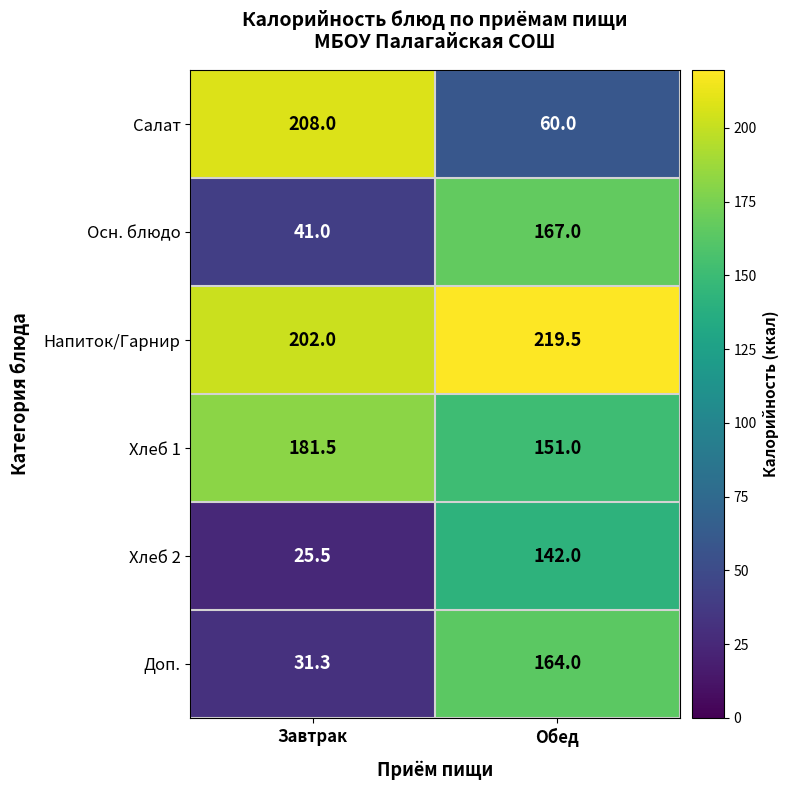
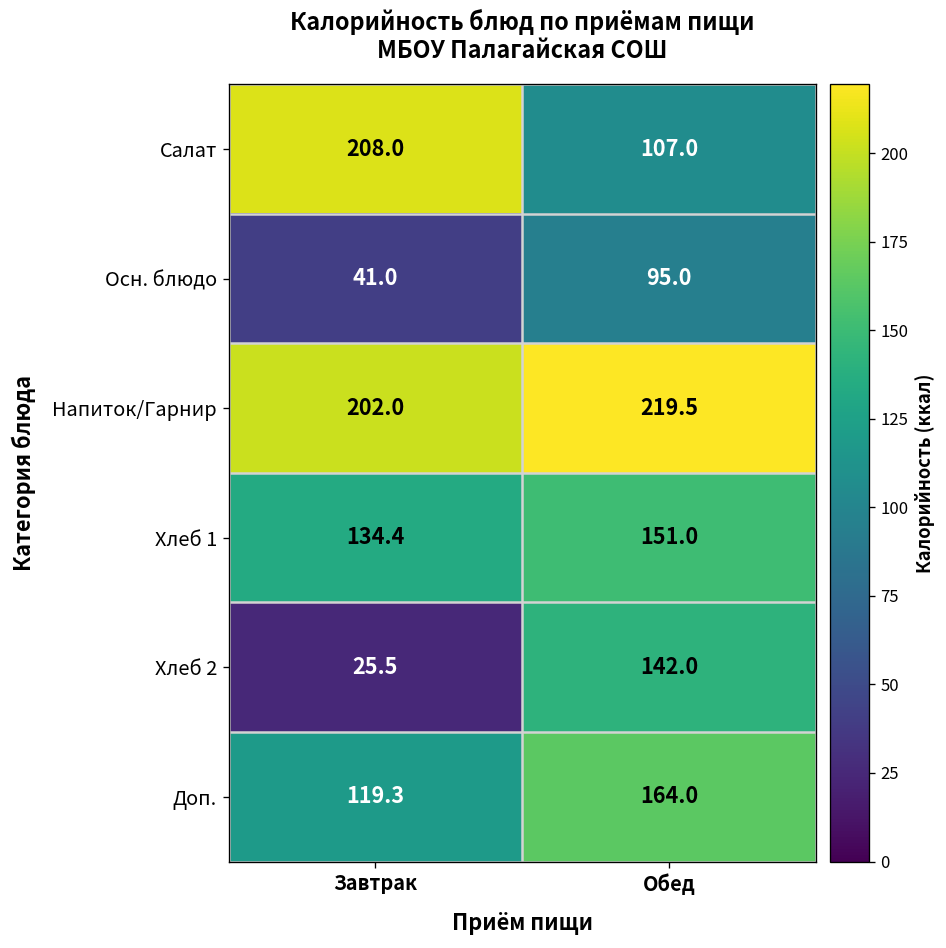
  {
    "Салат": {
      "Завтрак": 208.0,
-     "Обед": 60.0
+     "Обед": 107.0
    },
    "Осн. блюдо": {
      "Завтрак": 41.0,
-     "Обед": 167.0
+     "Обед": 95.0
    },
    "Напиток/Гарнир": {
      "Завтрак": 202.0,
      "Обед": 219.5
    },
    "Хлеб 1": {
-     "Завтрак": 181.5,
+     "Завтрак": 134.4,
      "Обед": 151.0
    },
    "Хлеб 2": {
      "Завтрак": 25.5,
      "Обед": 142.0
    },
    "Доп.": {
-     "Завтрак": 31.3,
+     "Завтрак": 119.3,
      "Обед": 164.0
    }
  }
